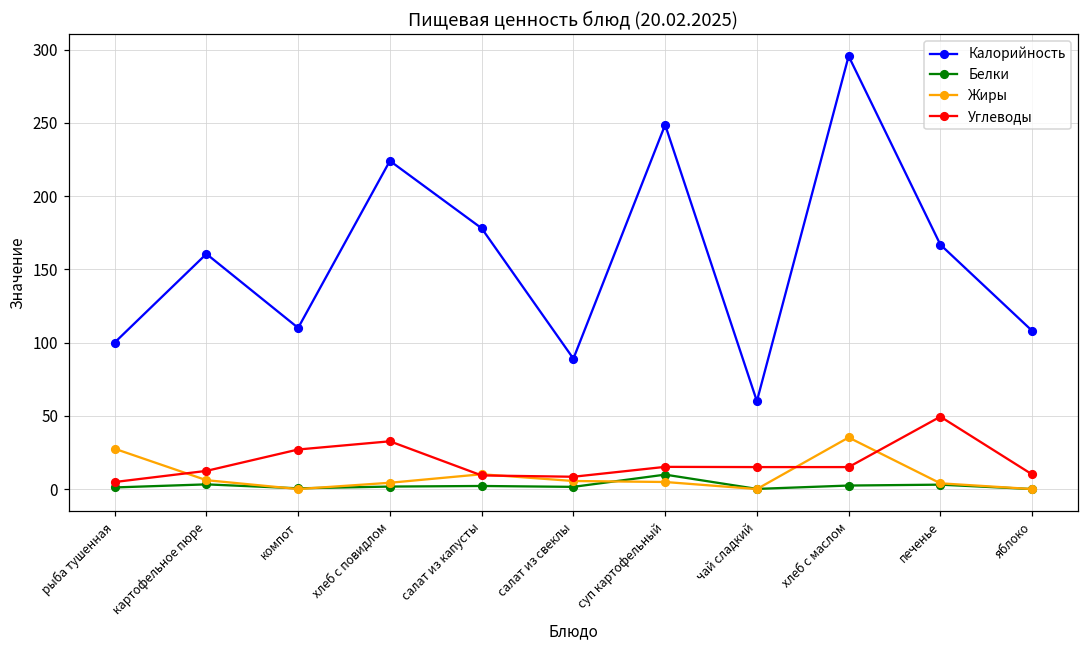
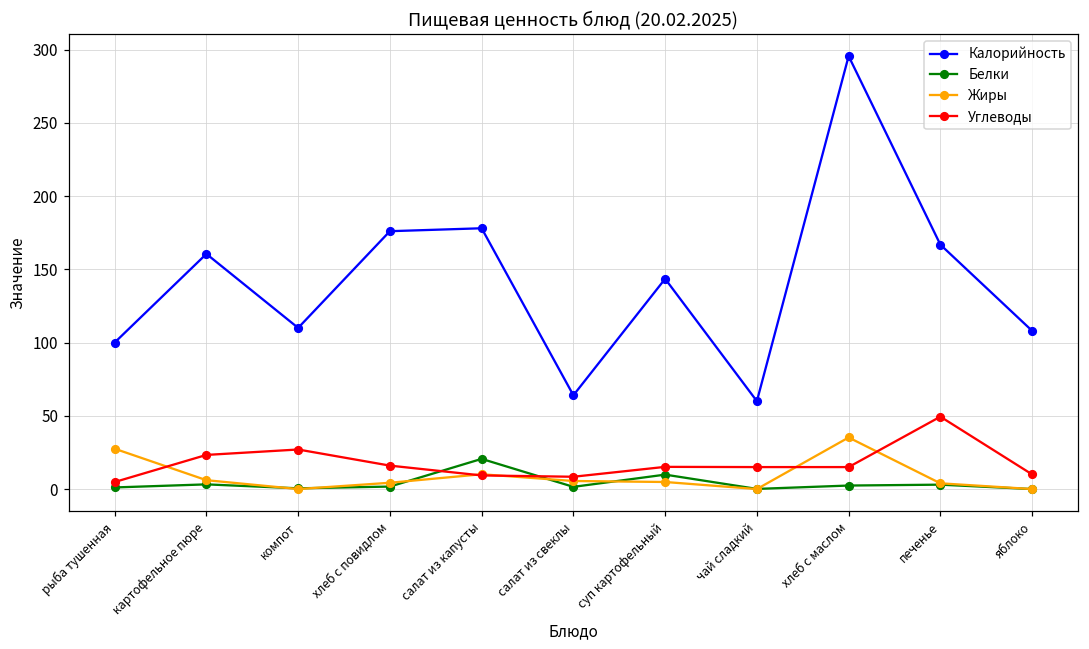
  {
    "Калорийность": {
      "рыба тушенная": 100,
      "картофельное пюре": 161,
      "компот": 110,
-     "хлеб с повидлом": 224,
+     "хлеб с повидлом": 176,
      "салат из капусты": 178,
-     "салат из свеклы": 89,
-     "суп картофельный": 249,
+     "салат из свеклы": 64,
+     "суп картофельный": 144,
      "чай сладкий": 60,
      "хлеб с маслом": 296,
      "печенье": 167,
      "яблоко": 108
    },
    "Белки": {
      "рыба тушенная": 1,
      "картофельное пюре": 3,
      "хлеб с повидлом": 2,
-     "салат из капусты": 2,
+     "салат из капусты": 21,
      "салат из свеклы": 2,
      "суп картофельный": 10,
      "хлеб с маслом": 2
    },
    "Жиры": {
      "рыба тушенная": 28,
      "картофельное пюре": 6,
      "хлеб с повидлом": 4,
      "салат из свеклы": 6,
      "суп картофельный": 5,
      "хлеб с маслом": 35
    },
    "Углеводы": {
      "рыба тушенная": 5,
-     "картофельное пюре": 12,
+     "картофельное пюре": 23,
      "компот": 27,
-     "хлеб с повидлом": 33,
+     "хлеб с повидлом": 16,
      "салат из свеклы": 8,
      "суп картофельный": 15,
      "чай сладкий": 15,
      "хлеб с маслом": 15,
      "печенье": 49,
      "яблоко": 10
    }
  }
